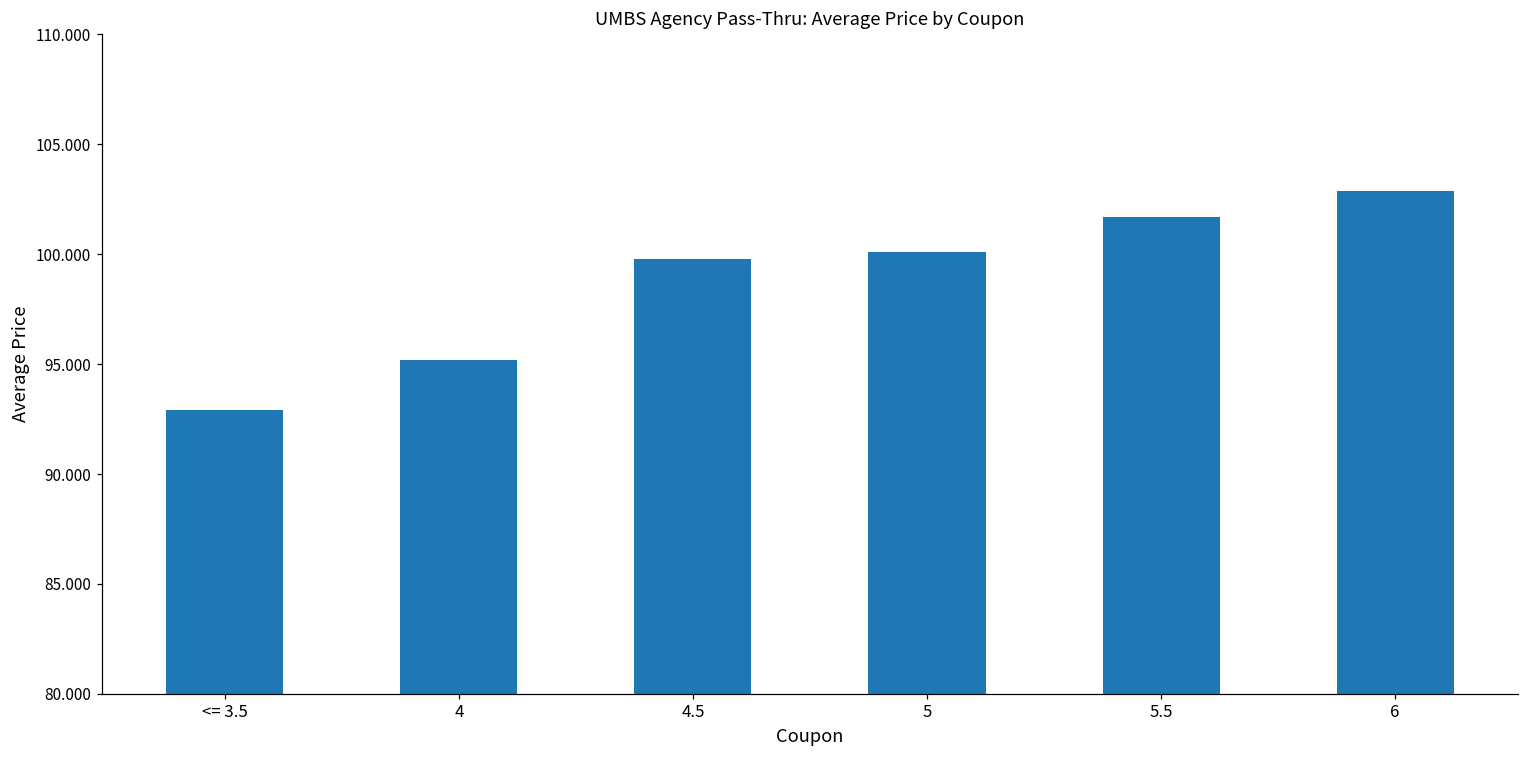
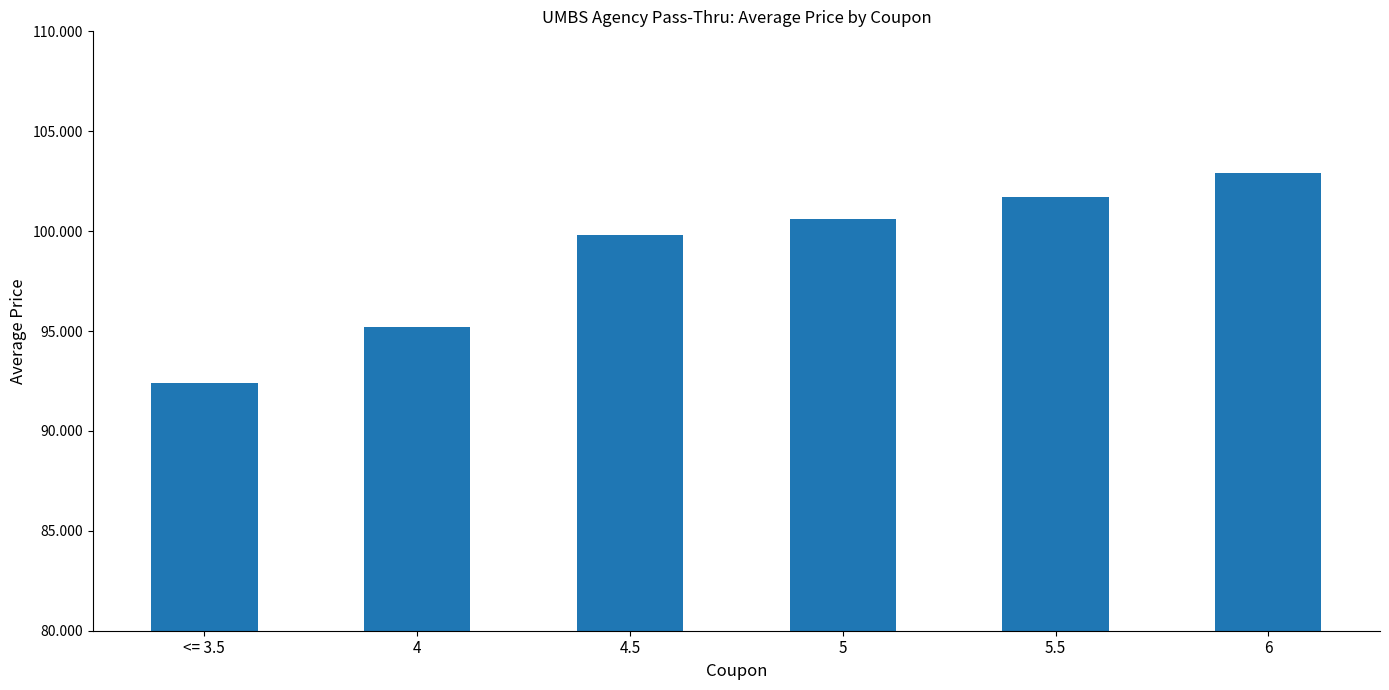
  {
-   "<= 3.5": 92.9,
+   "<= 3.5": 92.4,
    "4": 95.2,
    "4.5": 99.8,
-   "5": 100.1,
+   "5": 100.6,
    "5.5": 101.7,
    "6": 102.9
  }
